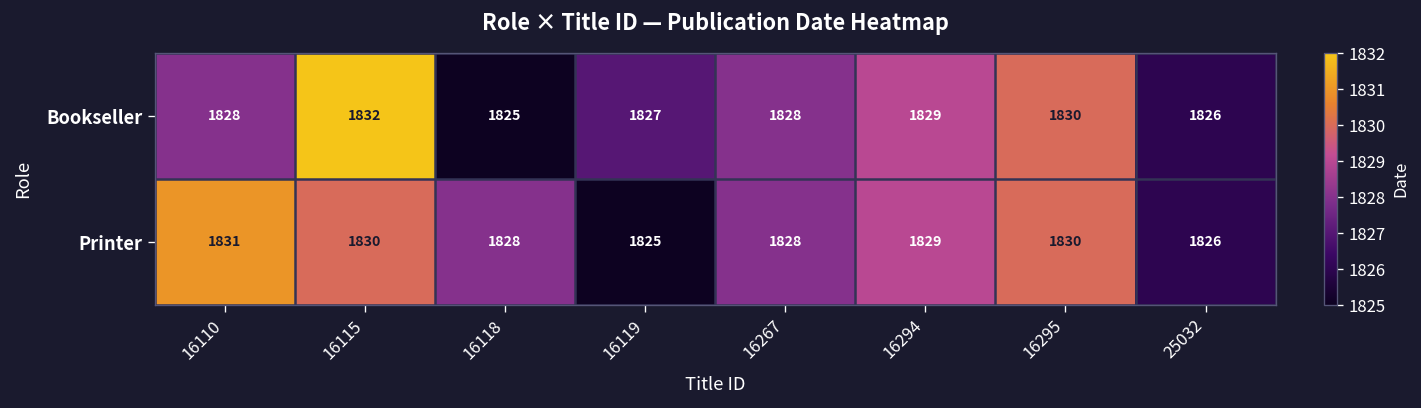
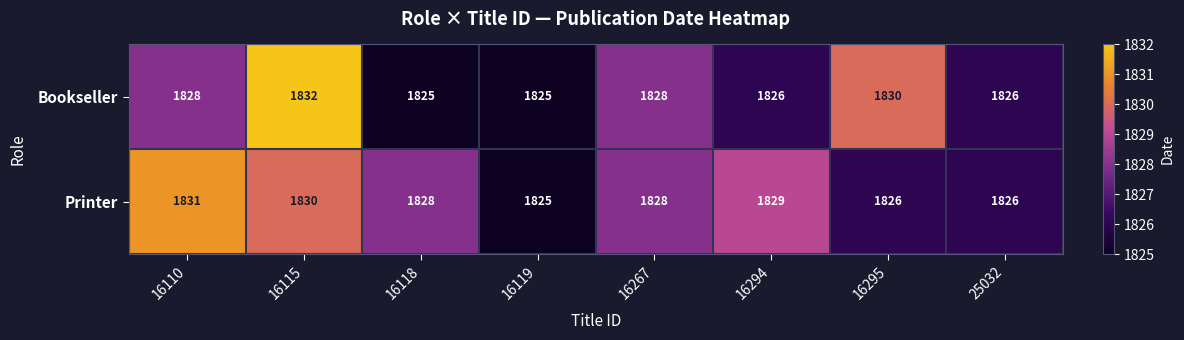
  {
    "Bookseller": {
      "16110": 1828,
      "16115": 1832,
      "16118": 1825,
-     "16119": 1827,
+     "16119": 1825,
      "16267": 1828,
-     "16294": 1829,
+     "16294": 1826,
      "16295": 1830,
      "25032": 1826
    },
    "Printer": {
      "16110": 1831,
      "16115": 1830,
      "16118": 1828,
      "16119": 1825,
      "16267": 1828,
      "16294": 1829,
-     "16295": 1830,
+     "16295": 1826,
      "25032": 1826
    }
  }
